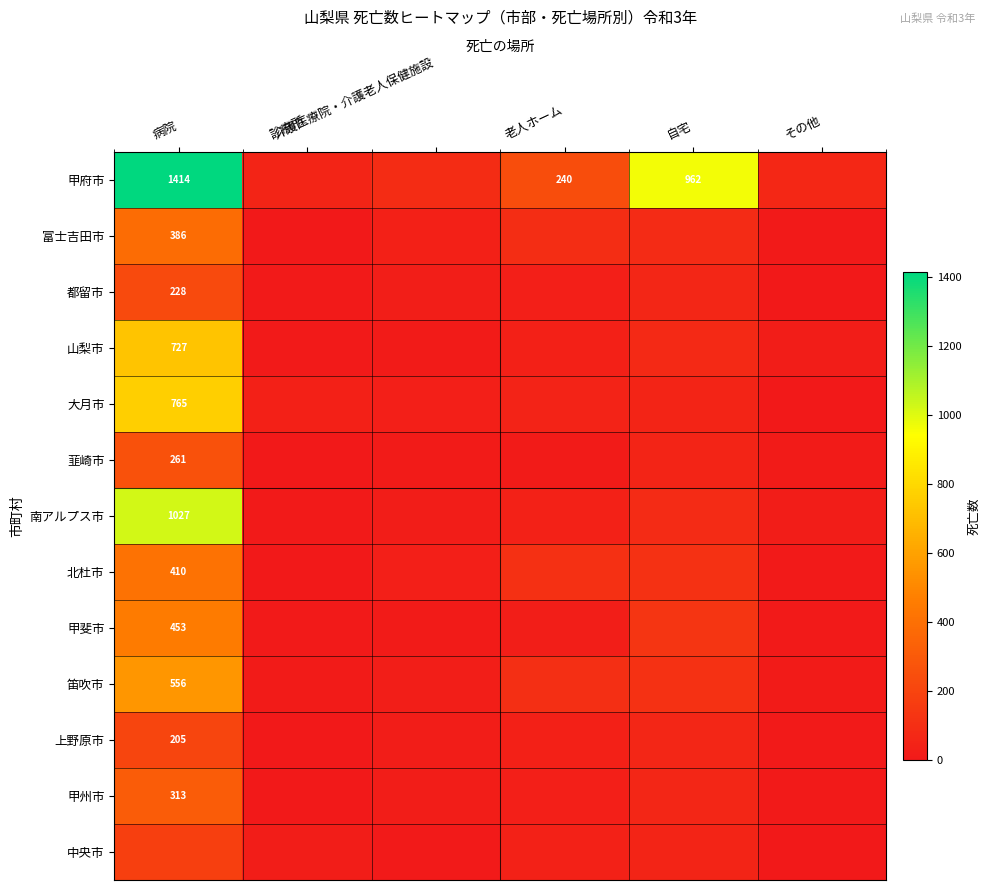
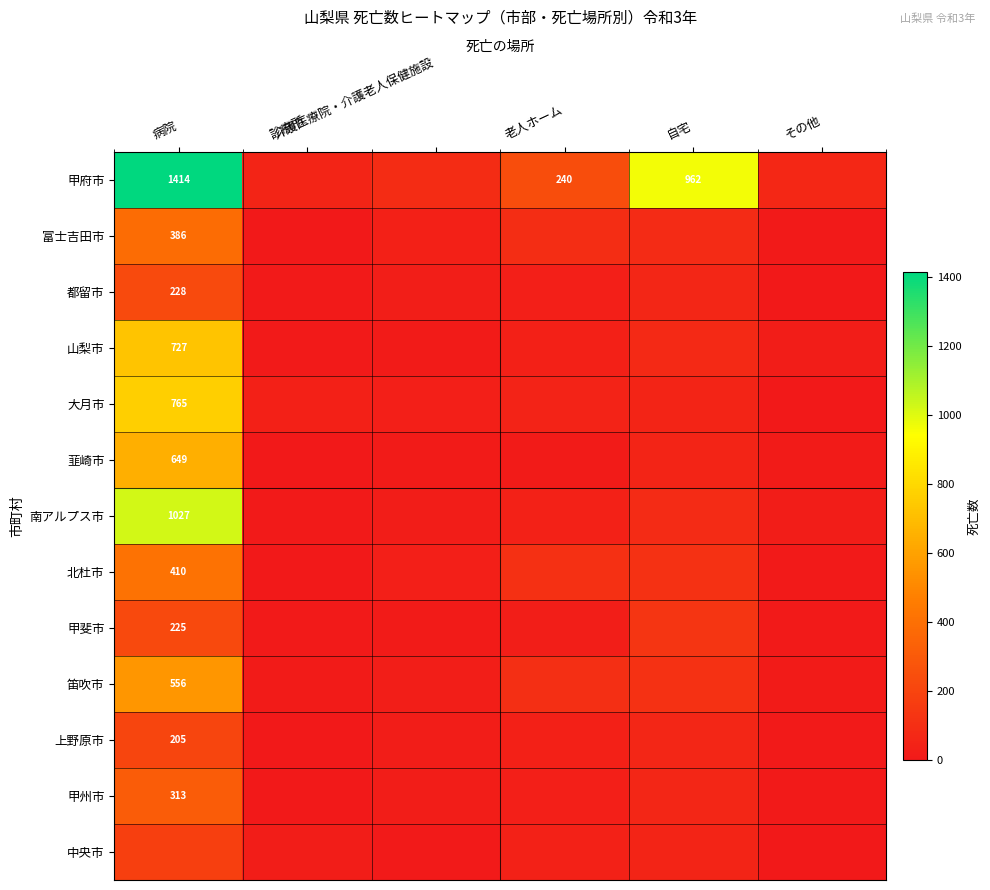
  {
    "甲府市": {
      "病院": 1414,
      "老人ホーム": 240,
      "自宅": 962
    },
    "富士吉田市": {
      "病院": 386
    },
    "都留市": {
      "病院": 228
    },
    "山梨市": {
      "病院": 727
    },
    "大月市": {
      "病院": 765
    },
    "韮崎市": {
-     "病院": 261
+     "病院": 649
    },
    "南アルプス市": {
      "病院": 1027
    },
    "北杜市": {
      "病院": 410
    },
    "甲斐市": {
-     "病院": 453
+     "病院": 225
    },
    "笛吹市": {
      "病院": 556
    },
    "上野原市": {
      "病院": 205
    },
    "甲州市": {
      "病院": 313
    }
  }
